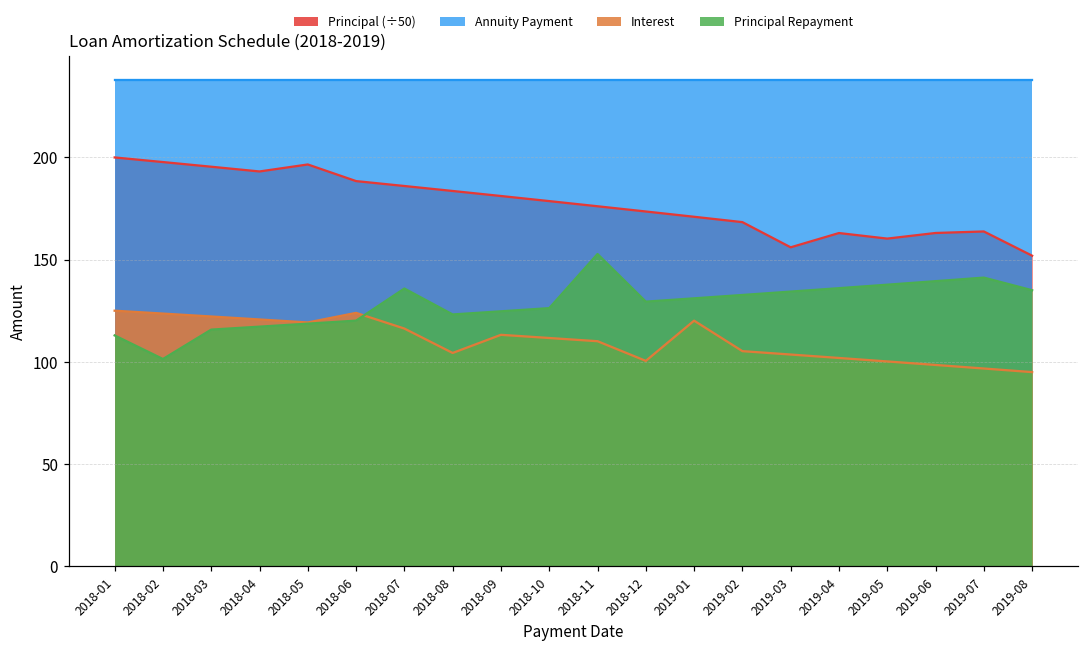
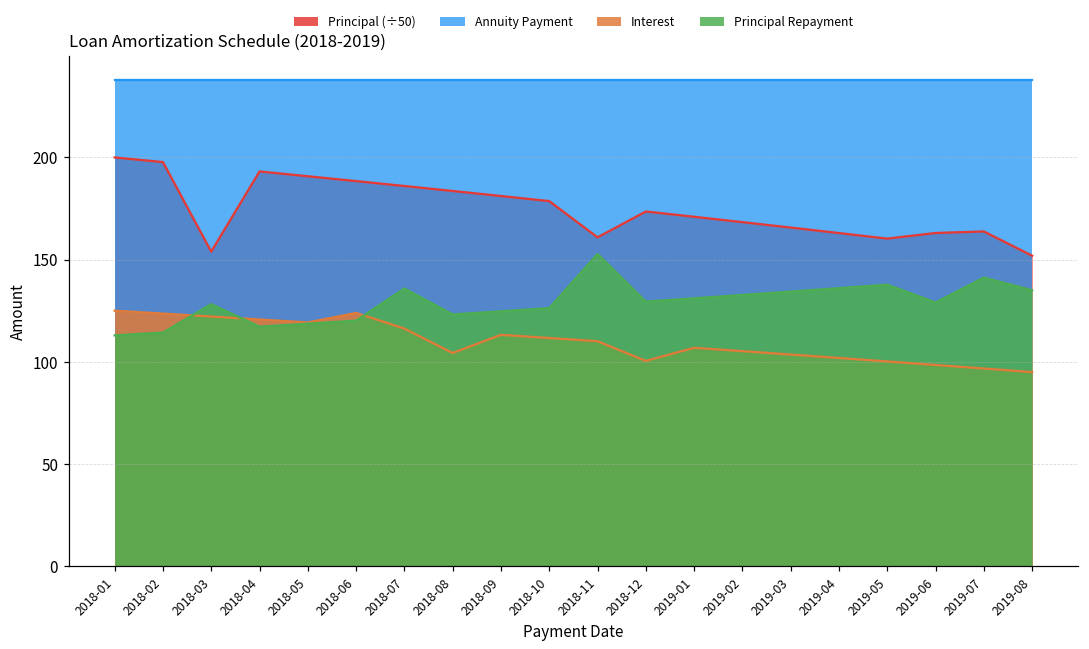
  {
    "Principal (÷50)": {
      "2018-01": 200,
      "2018-02": 198,
-     "2018-03": 195,
+     "2018-03": 154,
      "2018-04": 193,
-     "2018-05": 197,
+     "2018-05": 191,
      "2018-06": 188,
      "2018-07": 186,
      "2018-08": 184,
      "2018-09": 181,
      "2018-10": 179,
-     "2018-11": 176,
+     "2018-11": 161,
      "2018-12": 174,
      "2019-01": 171,
      "2019-02": 168,
-     "2019-03": 156,
+     "2019-03": 166,
      "2019-04": 163,
      "2019-05": 160,
      "2019-06": 163,
      "2019-07": 164,
      "2019-08": 152
    },
    "Annuity Payment": {
      "2018-01": 238,
      "2018-02": 238,
      "2018-03": 238,
      "2018-04": 238,
      "2018-05": 238,
      "2018-06": 238,
      "2018-07": 238,
      "2018-08": 238,
      "2018-09": 238,
      "2018-10": 238,
      "2018-11": 238,
      "2018-12": 238,
      "2019-01": 238,
      "2019-02": 238,
      "2019-03": 238,
      "2019-04": 238,
      "2019-05": 238,
      "2019-06": 238,
      "2019-07": 238,
      "2019-08": 238
    },
    "Interest": {
      "2018-01": 125,
      "2018-02": 124,
      "2018-03": 122,
      "2018-04": 121,
      "2018-06": 124,
      "2018-07": 116,
      "2018-08": 104,
      "2018-09": 113,
      "2018-10": 112,
      "2018-11": 110,
      "2018-12": 100,
-     "2019-01": 120,
+     "2019-01": 107,
      "2019-02": 105,
      "2019-03": 104,
      "2019-04": 102,
      "2019-05": 100,
      "2019-06": 98,
      "2019-07": 97,
      "2019-08": 95
    },
    "Principal Repayment": {
      "2018-01": 113,
-     "2018-02": 101,
-     "2018-03": 116,
+     "2018-02": 114,
+     "2018-03": 128,
      "2018-04": 117,
      "2018-06": 120,
      "2018-07": 136,
      "2018-08": 123,
      "2018-09": 125,
      "2018-10": 126,
      "2018-11": 153,
      "2018-12": 129,
      "2019-01": 131,
      "2019-02": 133,
      "2019-03": 134,
      "2019-04": 136,
      "2019-05": 138,
-     "2019-06": 139,
+     "2019-06": 129,
      "2019-07": 141,
      "2019-08": 135
    }
  }
